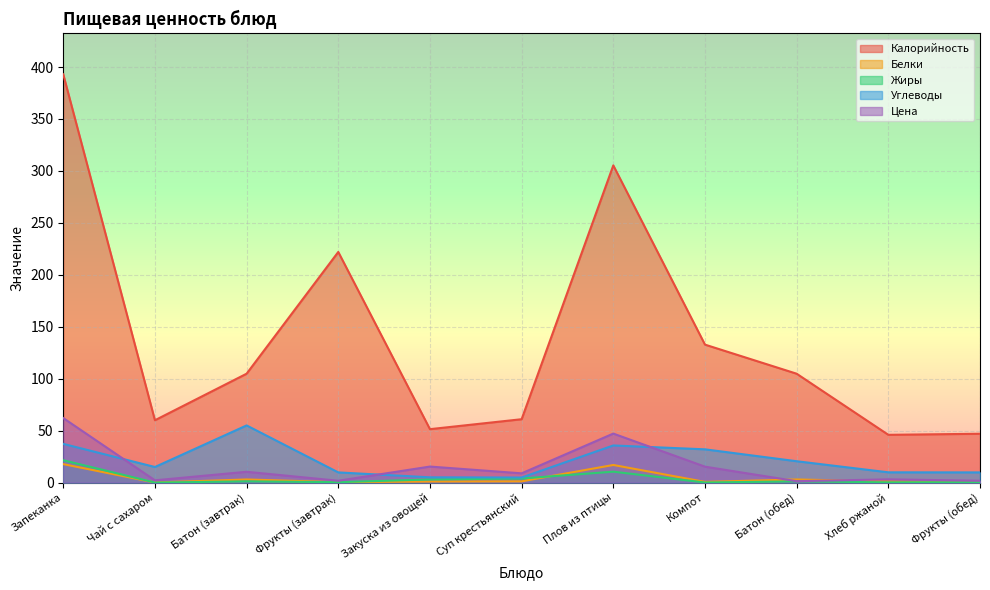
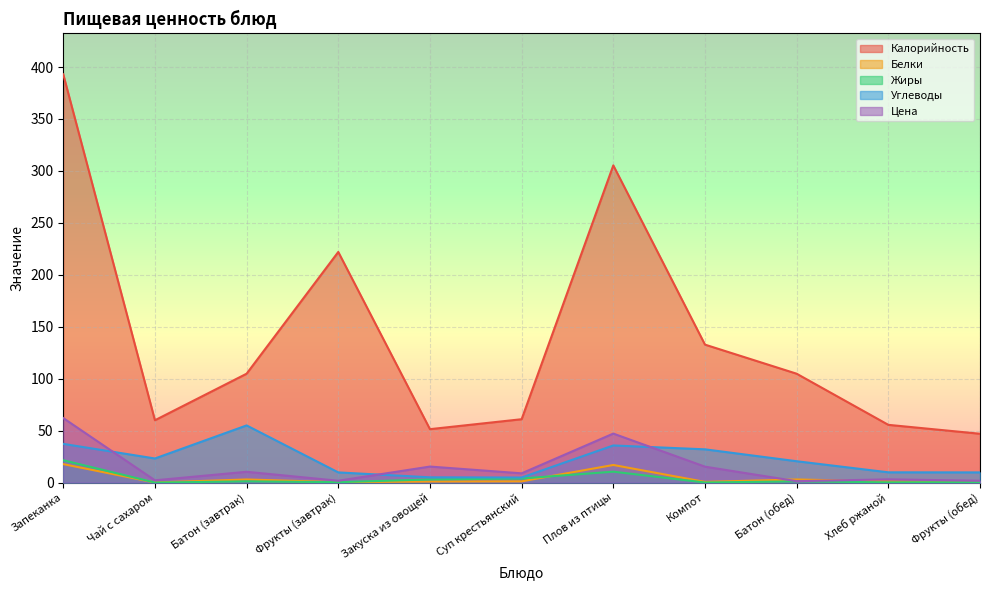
  {
    "Калорийность": {
      "Запеканка": 393,
      "Чай с сахаром": 60,
      "Батон (завтрак)": 105,
      "Фрукты (завтрак)": 222,
      "Закуска из овощей": 51,
      "Суп крестьянский": 61,
      "Плов из птицы": 305,
      "Компот": 133,
      "Батон (обед)": 105,
-     "Хлеб ржаной": 46,
+     "Хлеб ржаной": 56,
      "Фрукты (обед)": 47
    },
    "Белки": {
      "Запеканка": 18,
      "Суп крестьянский": 1,
      "Плов из птицы": 17
    },
    "Жиры": {
      "Запеканка": 22,
      "Плов из птицы": 11
    },
    "Углеводы": {
      "Запеканка": 37,
-     "Чай с сахаром": 15,
+     "Чай с сахаром": 23,
      "Батон (завтрак)": 55,
      "Фрукты (завтрак)": 10,
      "Плов из птицы": 36,
      "Компот": 32,
      "Батон (обед)": 21,
      "Хлеб ржаной": 10,
      "Фрукты (обед)": 10
    },
    "Цена": {
      "Запеканка": 62,
      "Батон (завтрак)": 10,
      "Закуска из овощей": 15,
      "Суп крестьянский": 9,
      "Плов из птицы": 47,
      "Компот": 15
    }
  }
